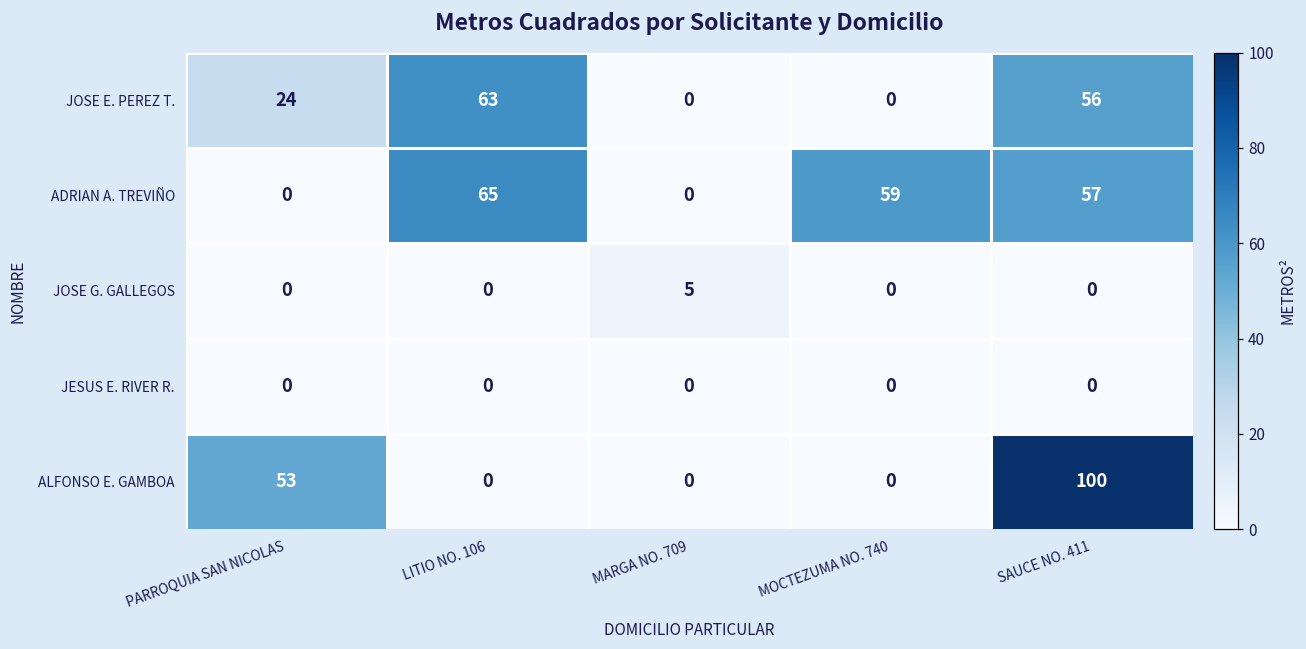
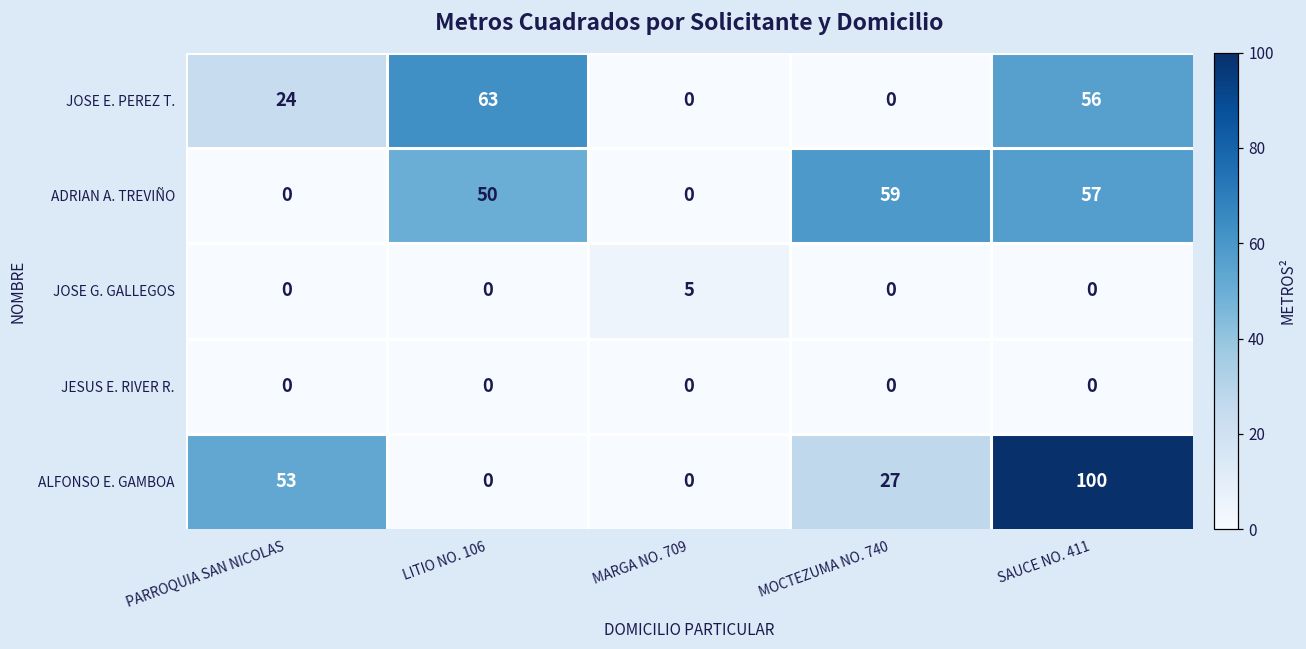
  {
    "JOSE E. PEREZ T.": {
      "PARROQUIA SAN NICOLAS": 24,
      "LITIO NO. 106": 63,
      "MARGA NO. 709": 0,
      "MOCTEZUMA NO. 740": 0,
      "SAUCE NO. 411": 56
    },
    "ADRIAN A. TREVIÑO": {
      "PARROQUIA SAN NICOLAS": 0,
-     "LITIO NO. 106": 65,
+     "LITIO NO. 106": 50,
      "MARGA NO. 709": 0,
      "MOCTEZUMA NO. 740": 59,
      "SAUCE NO. 411": 57
    },
    "JOSE G. GALLEGOS": {
      "PARROQUIA SAN NICOLAS": 0,
      "LITIO NO. 106": 0,
      "MARGA NO. 709": 5,
      "MOCTEZUMA NO. 740": 0,
      "SAUCE NO. 411": 0
    },
    "JESUS E. RIVER R.": {
      "PARROQUIA SAN NICOLAS": 0,
      "LITIO NO. 106": 0,
      "MARGA NO. 709": 0,
      "MOCTEZUMA NO. 740": 0,
      "SAUCE NO. 411": 0
    },
    "ALFONSO E. GAMBOA": {
      "PARROQUIA SAN NICOLAS": 53,
      "LITIO NO. 106": 0,
      "MARGA NO. 709": 0,
-     "MOCTEZUMA NO. 740": 0,
+     "MOCTEZUMA NO. 740": 27,
      "SAUCE NO. 411": 100
    }
  }
